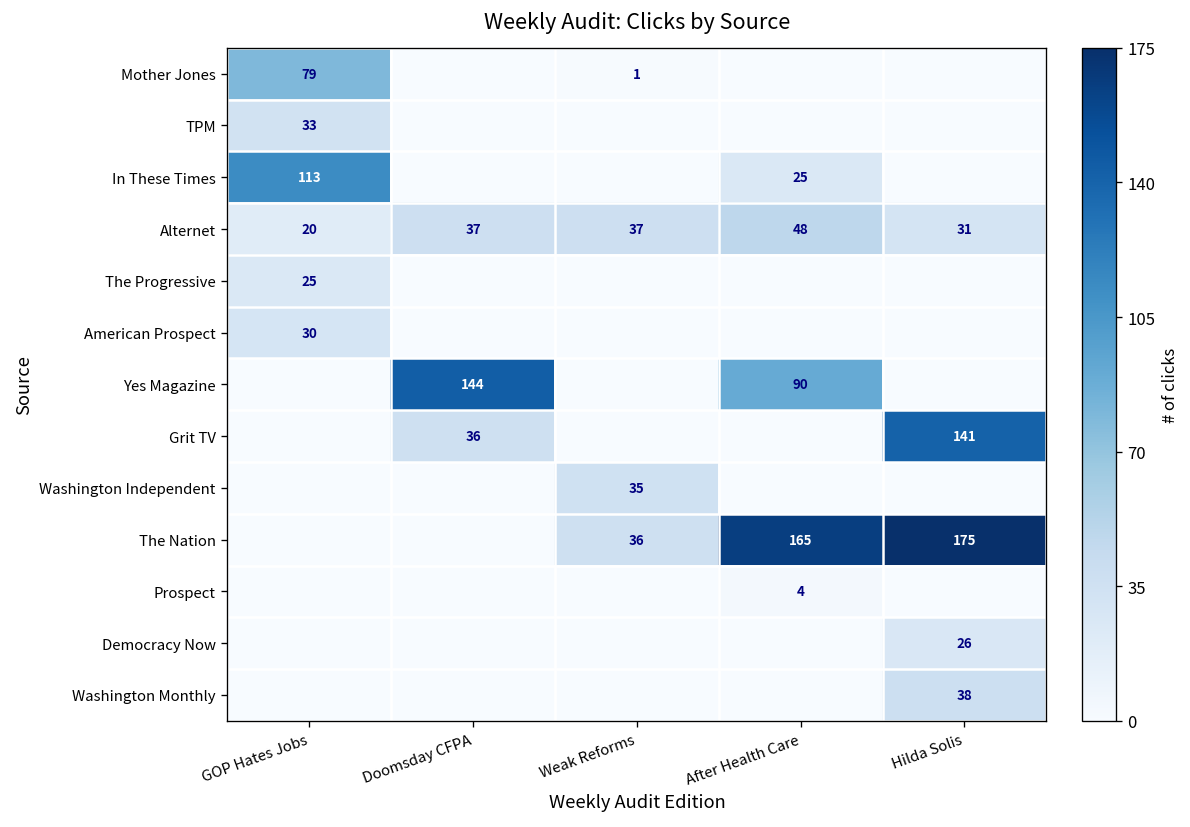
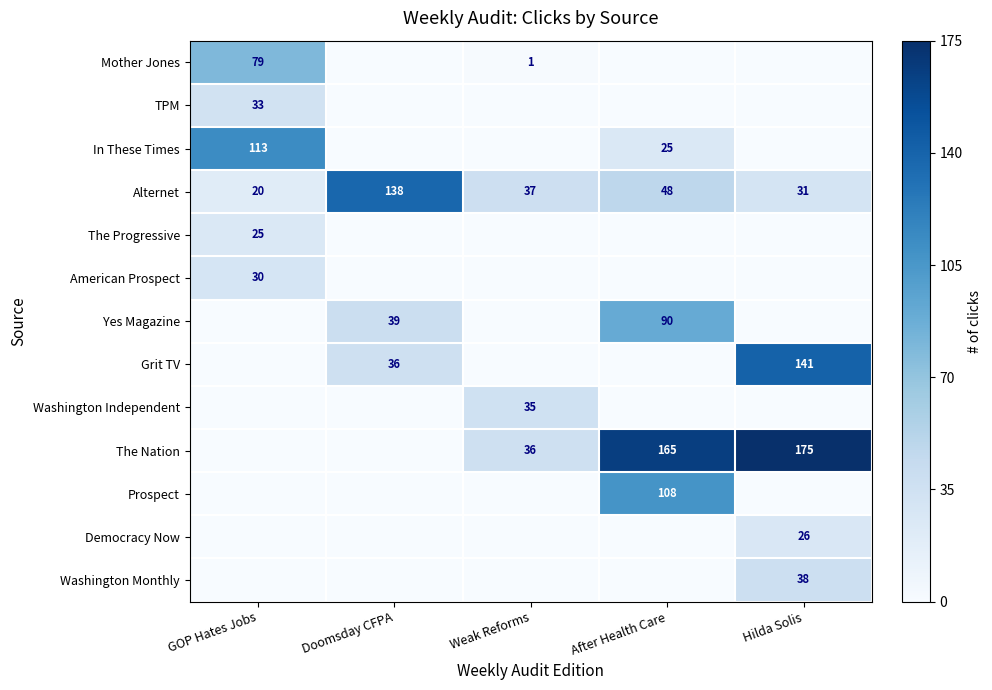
  {
    "Mother Jones": {
      "GOP Hates Jobs": 79,
      "Weak Reforms": 1
    },
    "TPM": {
      "GOP Hates Jobs": 33
    },
    "In These Times": {
      "GOP Hates Jobs": 113,
      "After Health Care": 25
    },
    "Alternet": {
      "GOP Hates Jobs": 20,
-     "Doomsday CFPA": 37,
+     "Doomsday CFPA": 138,
      "Weak Reforms": 37,
      "After Health Care": 48,
      "Hilda Solis": 31
    },
    "The Progressive": {
      "GOP Hates Jobs": 25
    },
    "American Prospect": {
      "GOP Hates Jobs": 30
    },
    "Yes Magazine": {
-     "Doomsday CFPA": 144,
+     "Doomsday CFPA": 39,
      "After Health Care": 90
    },
    "Grit TV": {
      "Doomsday CFPA": 36,
      "Hilda Solis": 141
    },
    "Washington Independent": {
      "Weak Reforms": 35
    },
    "The Nation": {
      "Weak Reforms": 36,
      "After Health Care": 165,
      "Hilda Solis": 175
    },
    "Prospect": {
-     "After Health Care": 4
+     "After Health Care": 108
    },
    "Democracy Now": {
      "Hilda Solis": 26
    },
    "Washington Monthly": {
      "Hilda Solis": 38
    }
  }
